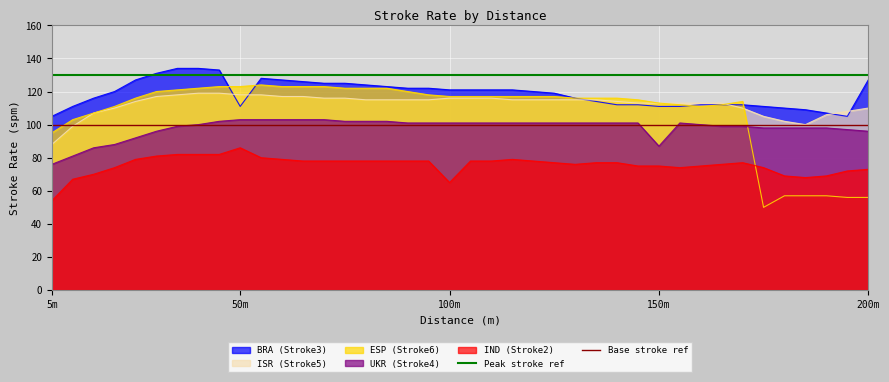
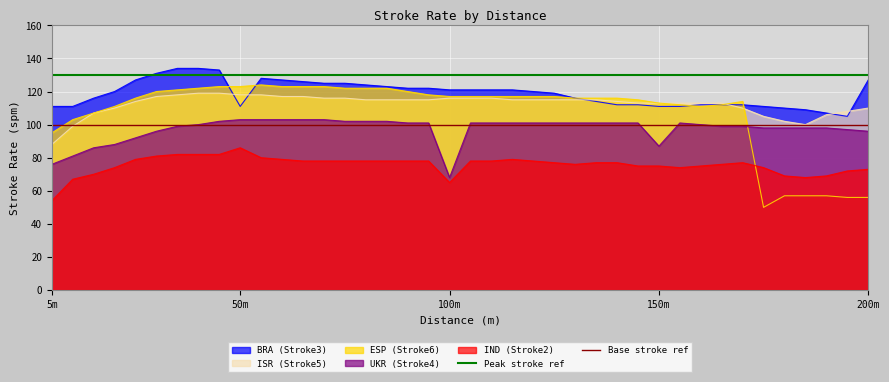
  {
    "BRA (Stroke3)": {
-     "5m": 105,
+     "5m": 111,
      "50m": 111,
      "100m": 121,
      "150m": 111,
      "200m": 127
    },
    "ISR (Stroke5)": {
      "5m": 88,
      "50m": 118,
      "200m": 110
    },
    "ESP (Stroke6)": {
      "5m": 95,
      "50m": 123,
      "200m": 56
    },
    "UKR (Stroke4)": {
      "5m": 76,
      "50m": 103,
-     "100m": 101,
+     "100m": 68,
      "150m": 87,
      "200m": 96
    },
    "IND (Stroke2)": {
      "5m": 54,
      "50m": 86,
      "100m": 65,
      "150m": 75,
      "200m": 73
    }
  }
